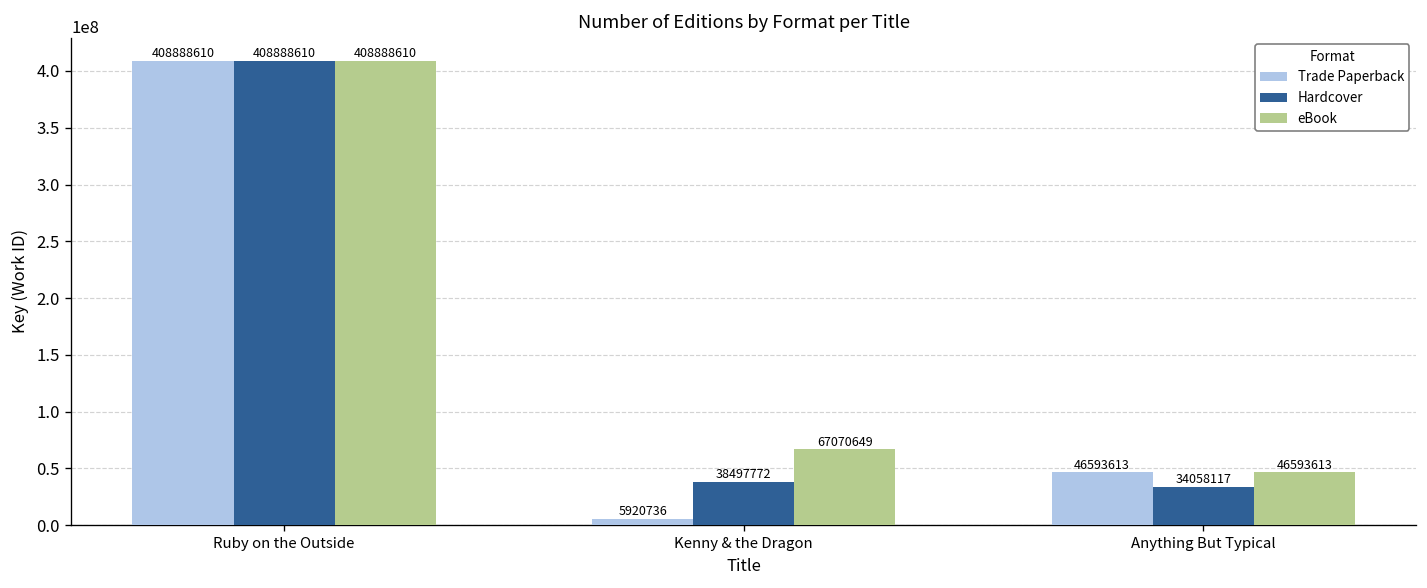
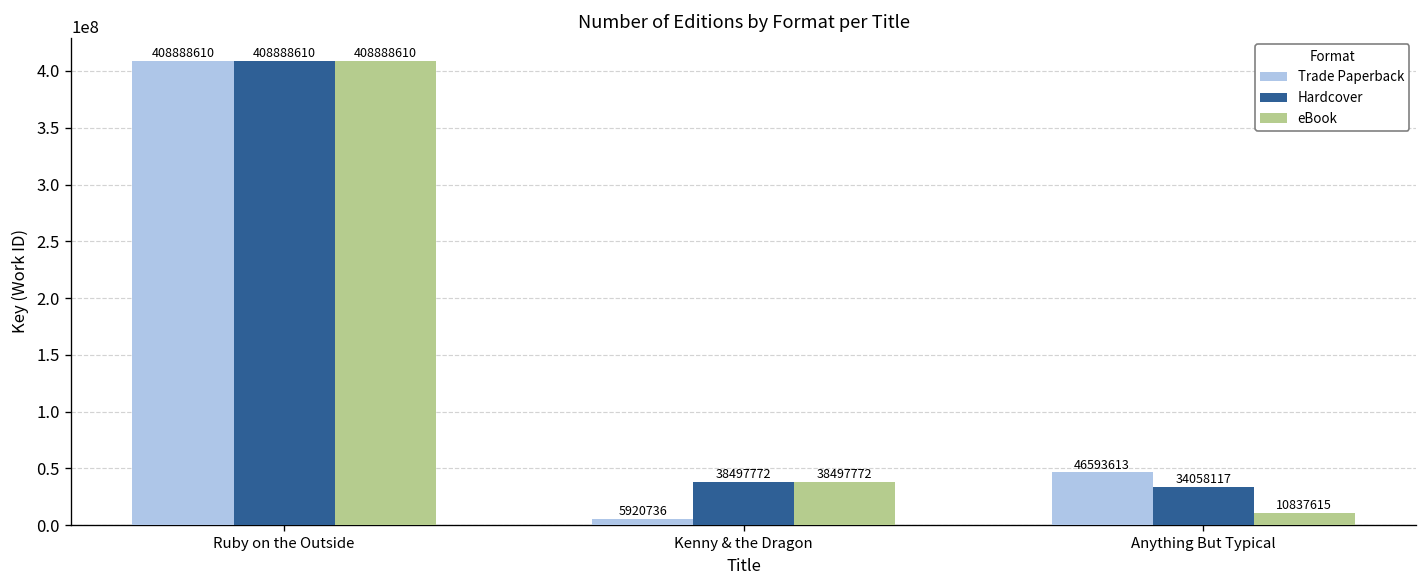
  {
    "Trade Paperback": {
      "Ruby on the Outside": 408888610,
      "Kenny & the Dragon": 5920736,
      "Anything But Typical": 46593613
    },
    "Hardcover": {
      "Ruby on the Outside": 408888610,
      "Kenny & the Dragon": 38497772,
      "Anything But Typical": 34058117
    },
    "eBook": {
      "Ruby on the Outside": 408888610,
-     "Kenny & the Dragon": 67070649,
-     "Anything But Typical": 46593613
+     "Kenny & the Dragon": 38497772,
+     "Anything But Typical": 10837615
    }
  }
